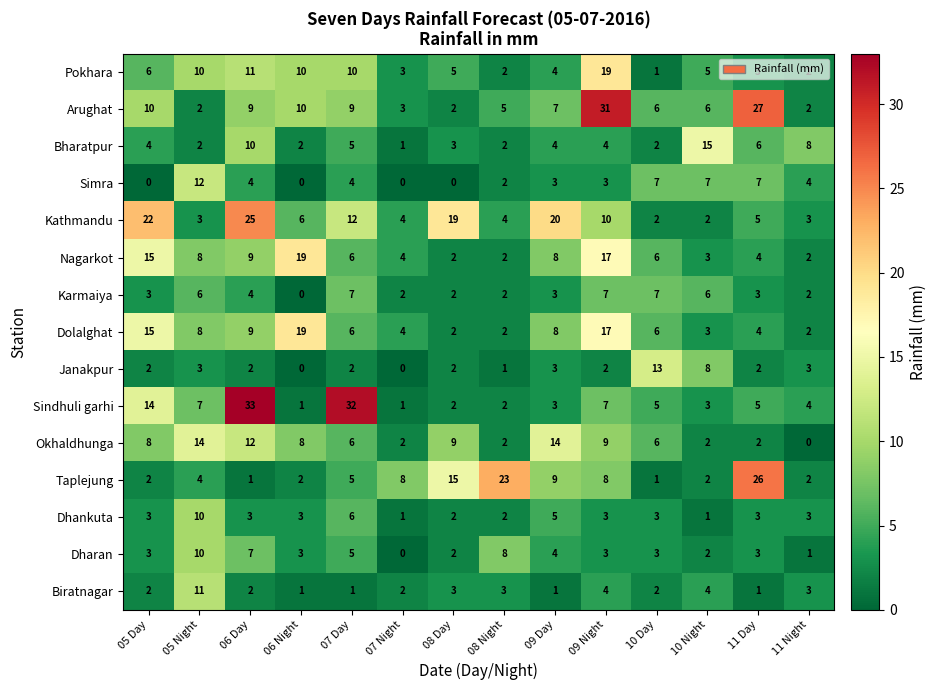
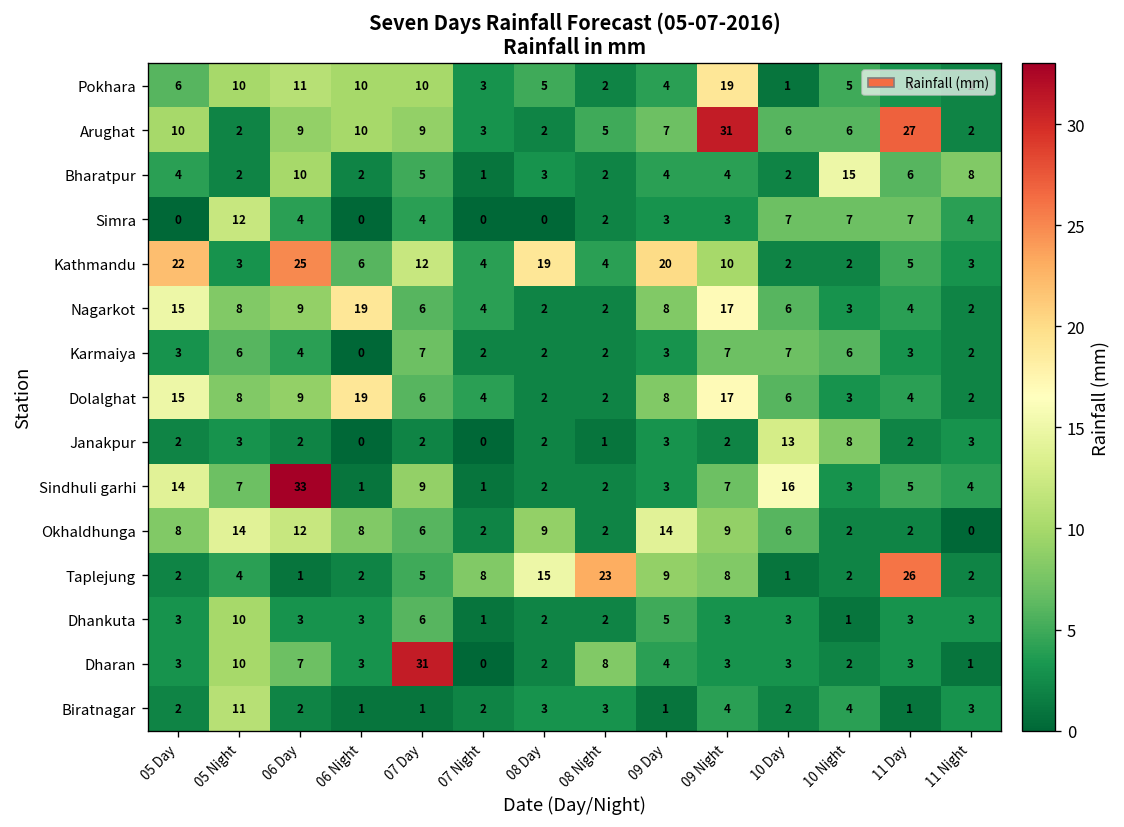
  {
    "Sindhuli garhi": {
      "05 Day": 14,
      "05 Night": 7,
      "06 Day": 33,
      "06 Night": 1,
-     "07 Day": 32,
+     "07 Day": 9,
      "07 Night": 1,
      "08 Day": 2,
      "08 Night": 2,
      "09 Day": 3,
      "09 Night": 7,
-     "10 Day": 5,
+     "10 Day": 16,
      "10 Night": 3,
      "11 Day": 5,
      "11 Night": 4
    },
    "Dharan": {
      "05 Day": 3,
      "05 Night": 10,
      "06 Day": 7,
      "06 Night": 3,
-     "07 Day": 5,
+     "07 Day": 31,
      "07 Night": 0,
      "08 Day": 2,
      "08 Night": 8,
      "09 Day": 4,
      "09 Night": 3,
      "10 Day": 3,
      "10 Night": 2,
      "11 Day": 3,
      "11 Night": 1
    }
  }
